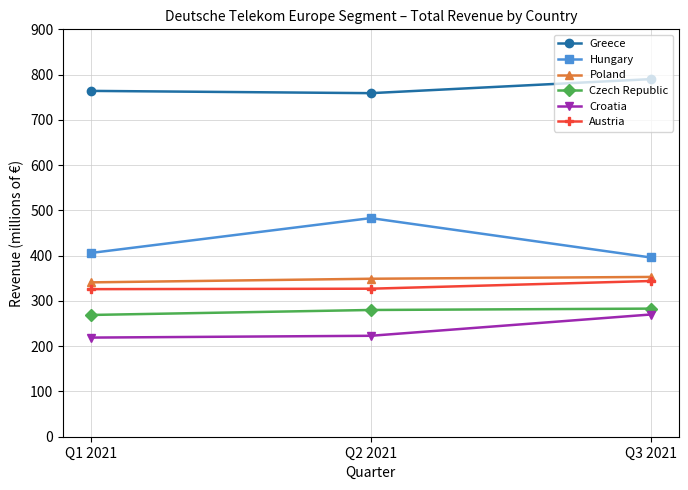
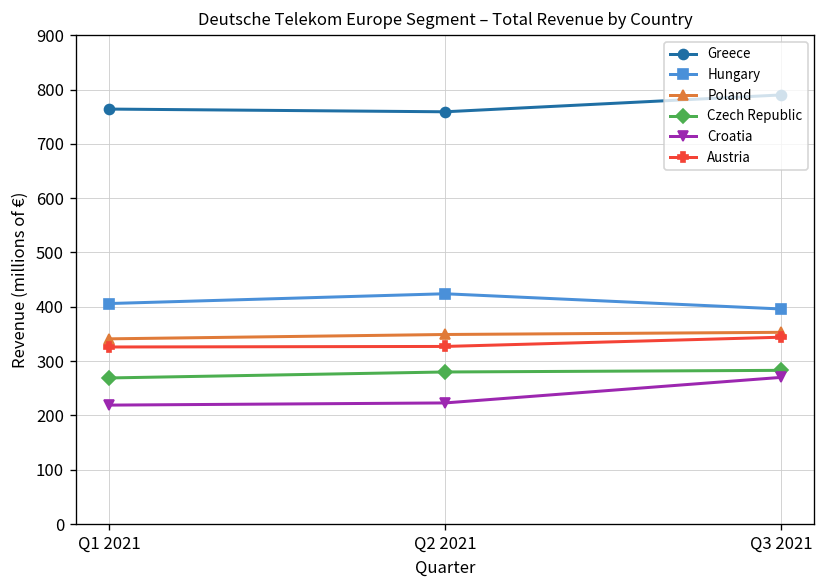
  {
    "Greece": {
      "Q1 2021": 760,
      "Q2 2021": 760
    },
    "Hungary": {
      "Q1 2021": 410,
-     "Q2 2021": 480,
+     "Q2 2021": 420,
      "Q3 2021": 400
    },
    "Czech Republic": {
      "Q1 2021": 270,
      "Q2 2021": 280,
      "Q3 2021": 280
    },
    "Croatia": {
      "Q1 2021": 220,
      "Q2 2021": 220,
      "Q3 2021": 270
    }
  }
